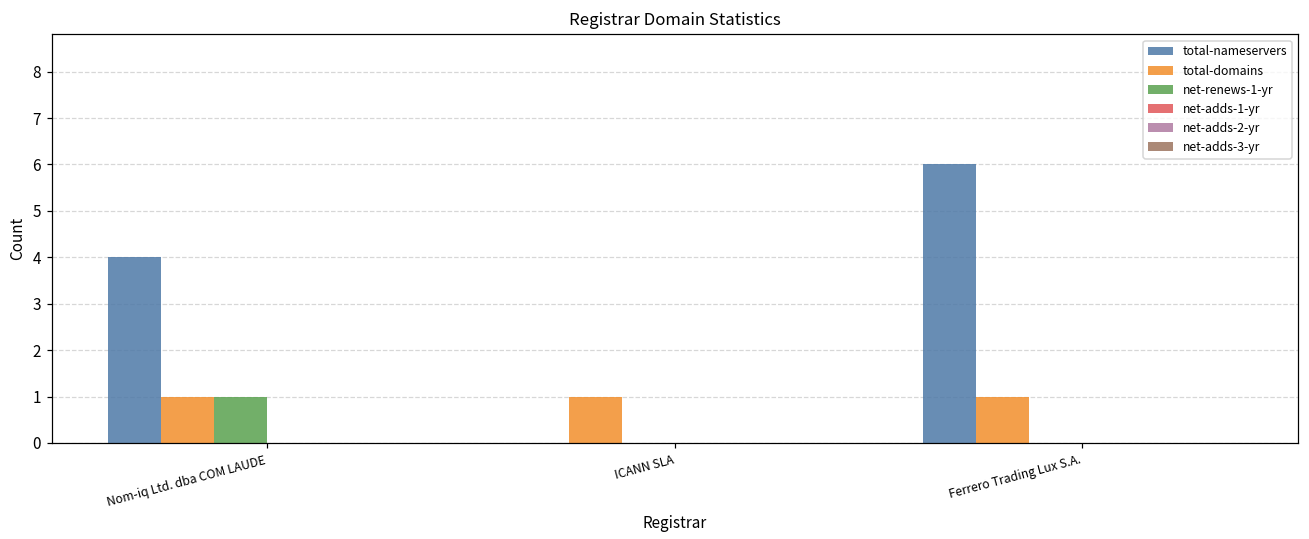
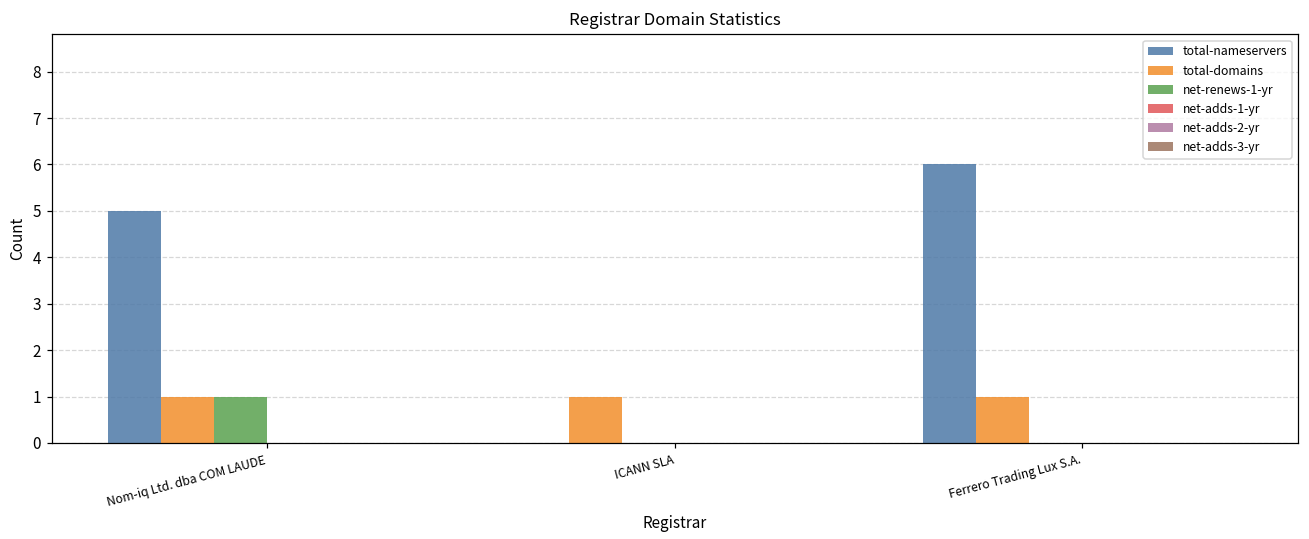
  {
    "total-nameservers": {
-     "Nom-iq Ltd. dba COM LAUDE": 4,
+     "Nom-iq Ltd. dba COM LAUDE": 5,
      "ICANN SLA": 0,
      "Ferrero Trading Lux S.A.": 6
    },
    "total-domains": {
      "Nom-iq Ltd. dba COM LAUDE": 1,
      "ICANN SLA": 1,
      "Ferrero Trading Lux S.A.": 1
    },
    "net-renews-1-yr": {
      "Nom-iq Ltd. dba COM LAUDE": 1,
      "ICANN SLA": 0,
      "Ferrero Trading Lux S.A.": 0
    },
    "net-adds-1-yr": {
      "Nom-iq Ltd. dba COM LAUDE": 0,
      "ICANN SLA": 0,
      "Ferrero Trading Lux S.A.": 0
    },
    "net-adds-2-yr": {
      "Nom-iq Ltd. dba COM LAUDE": 0,
      "ICANN SLA": 0,
      "Ferrero Trading Lux S.A.": 0
    },
    "net-adds-3-yr": {
      "Nom-iq Ltd. dba COM LAUDE": 0,
      "ICANN SLA": 0,
      "Ferrero Trading Lux S.A.": 0
    }
  }
